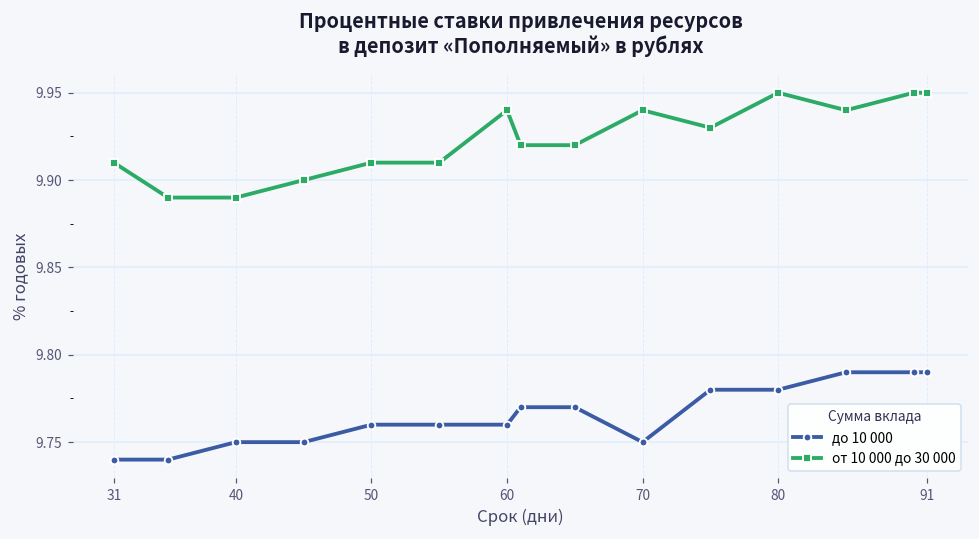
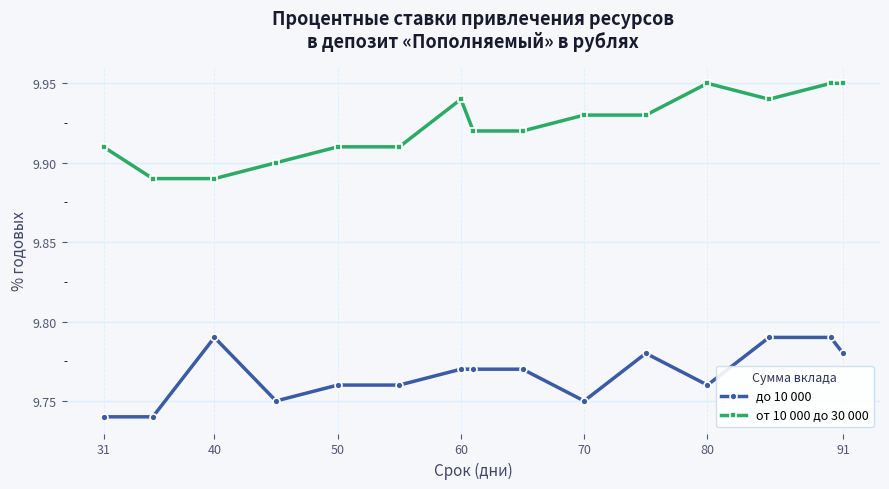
  {
    "до 10 000": {
      "31": 9.74,
-     "40": 9.75,
+     "40": 9.79,
      "50": 9.76,
-     "60": 9.76,
+     "60": 9.77,
      "70": 9.75,
-     "80": 9.78,
-     "91": 9.79
+     "80": 9.76,
+     "91": 9.78
    },
    "от 10 000 до 30 000": {
      "31": 9.91,
      "40": 9.89,
      "50": 9.91,
      "60": 9.94,
-     "70": 9.94,
+     "70": 9.93,
      "80": 9.95,
      "91": 9.95
    }
  }
